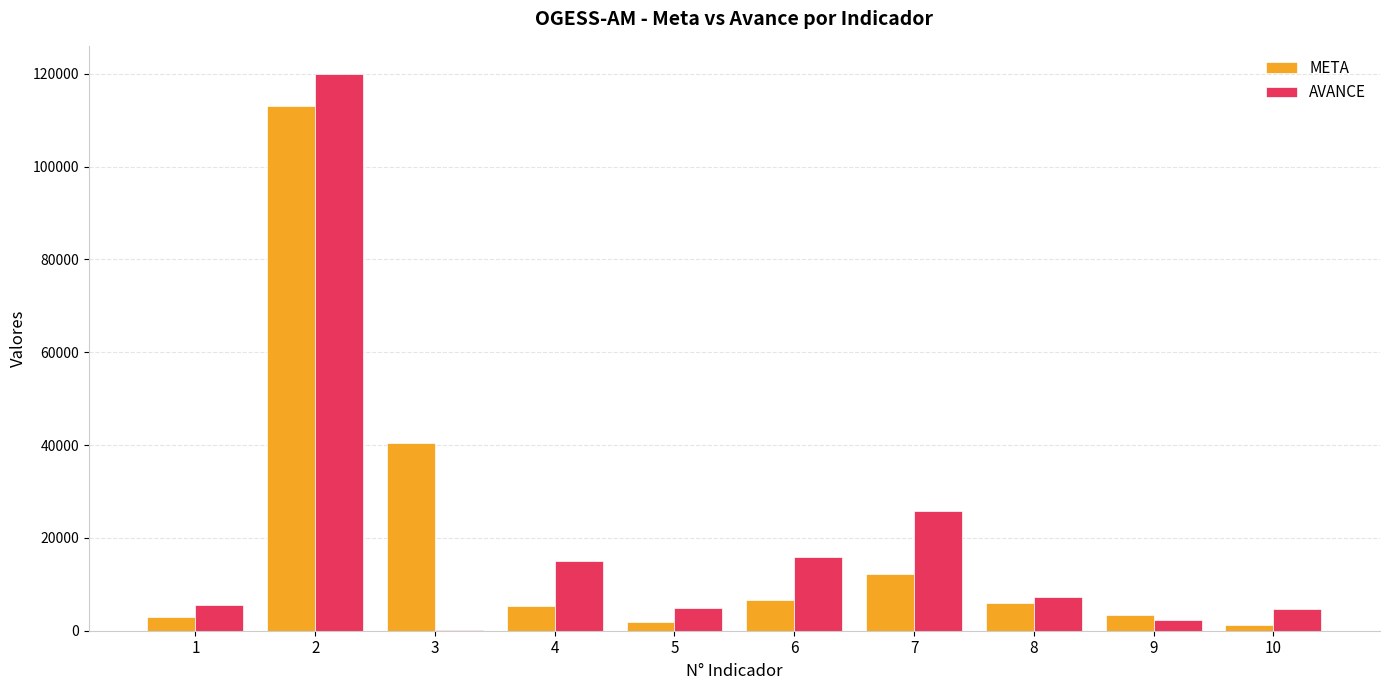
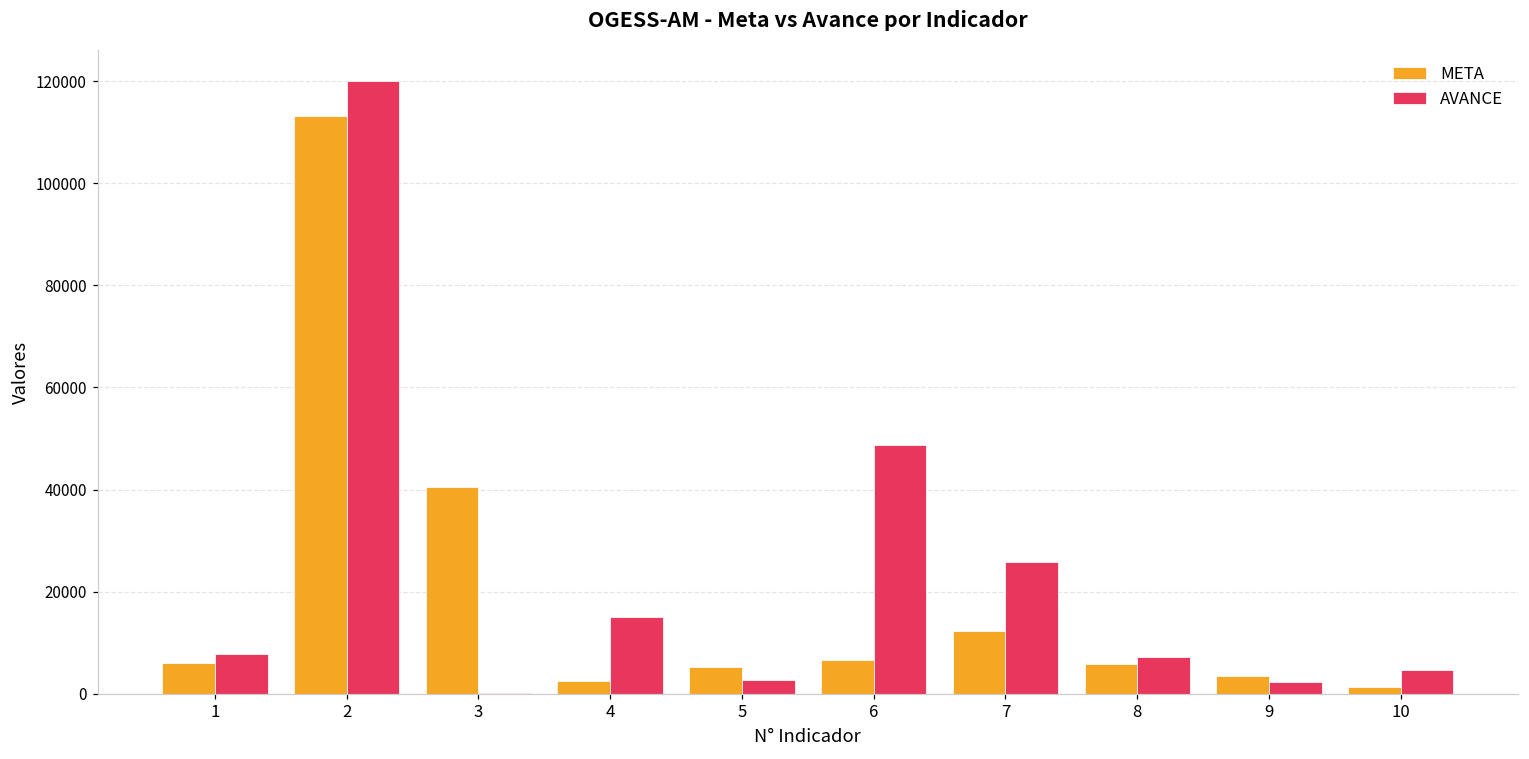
  {
    "META": {
-     "1": 3000,
+     "1": 6000,
      "2": 113000,
      "3": 41000,
-     "4": 5000,
-     "5": 2000,
+     "4": 3000,
+     "5": 5000,
      "6": 7000,
      "7": 12000,
      "8": 6000,
      "9": 3000,
      "10": 1000
    },
    "AVANCE": {
-     "1": 5000,
+     "1": 8000,
      "2": 120000,
      "4": 15000,
-     "5": 5000,
-     "6": 16000,
+     "5": 3000,
+     "6": 49000,
      "7": 26000,
      "8": 7000,
      "9": 2000,
      "10": 5000
    }
  }
